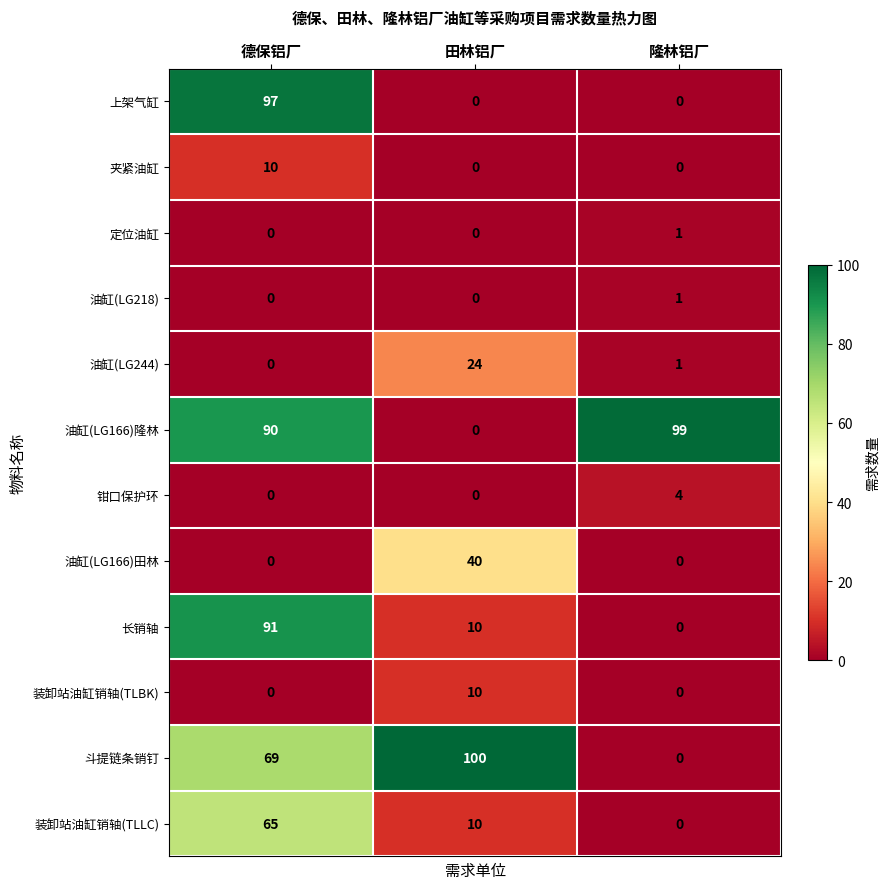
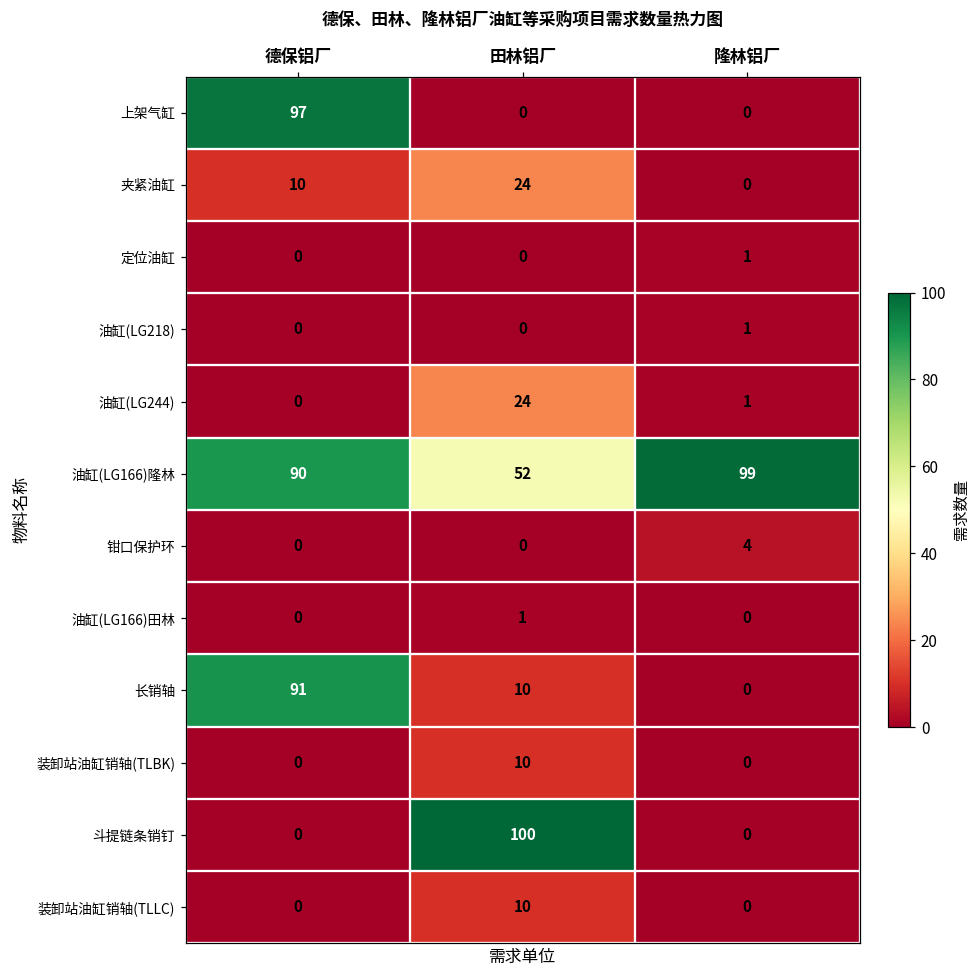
  {
    "上架气缸": {
      "德保铝厂": 97,
      "田林铝厂": 0,
      "隆林铝厂": 0
    },
    "夹紧油缸": {
      "德保铝厂": 10,
-     "田林铝厂": 0,
+     "田林铝厂": 24,
      "隆林铝厂": 0
    },
    "定位油缸": {
      "德保铝厂": 0,
      "田林铝厂": 0,
      "隆林铝厂": 1
    },
    "油缸(LG218)": {
      "德保铝厂": 0,
      "田林铝厂": 0,
      "隆林铝厂": 1
    },
    "油缸(LG244)": {
      "德保铝厂": 0,
      "田林铝厂": 24,
      "隆林铝厂": 1
    },
    "油缸(LG166)隆林": {
      "德保铝厂": 90,
-     "田林铝厂": 0,
+     "田林铝厂": 52,
      "隆林铝厂": 99
    },
    "钳口保护环": {
      "德保铝厂": 0,
      "田林铝厂": 0,
      "隆林铝厂": 4
    },
    "油缸(LG166)田林": {
      "德保铝厂": 0,
-     "田林铝厂": 40,
+     "田林铝厂": 1,
      "隆林铝厂": 0
    },
    "长销轴": {
      "德保铝厂": 91,
      "田林铝厂": 10,
      "隆林铝厂": 0
    },
    "装卸站油缸销轴(TLBK)": {
      "德保铝厂": 0,
      "田林铝厂": 10,
      "隆林铝厂": 0
    },
    "斗提链条销钉": {
-     "德保铝厂": 69,
+     "德保铝厂": 0,
      "田林铝厂": 100,
      "隆林铝厂": 0
    },
    "装卸站油缸销轴(TLLC)": {
-     "德保铝厂": 65,
+     "德保铝厂": 0,
      "田林铝厂": 10,
      "隆林铝厂": 0
    }
  }
